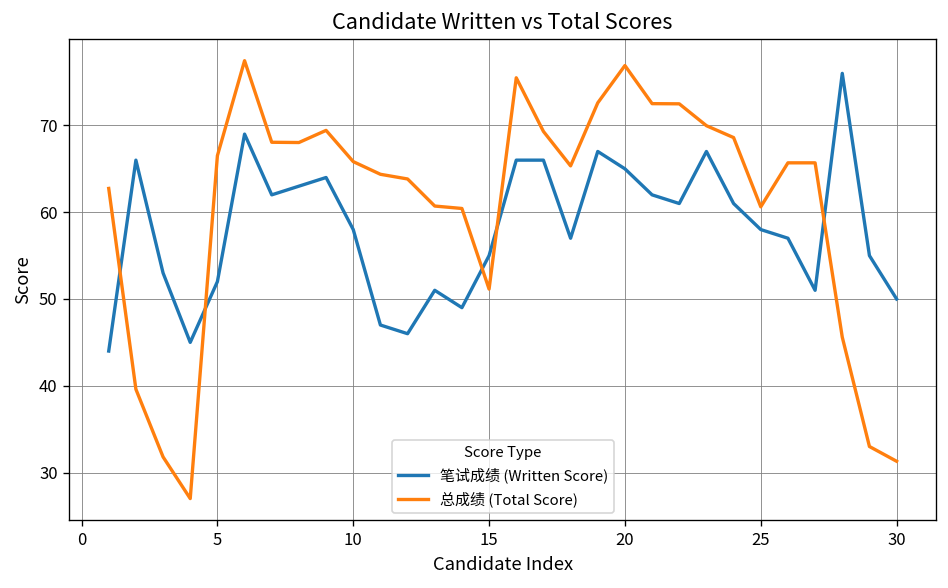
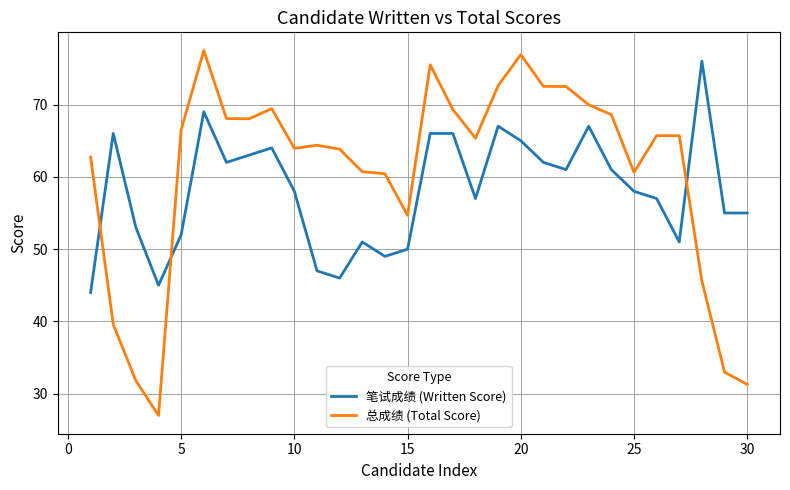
  {
    "笔试成绩 (Written Score)": {
      "5": 52,
      "10": 58,
-     "15": 55,
+     "15": 50,
      "20": 65,
      "25": 58,
-     "30": 50
+     "30": 55
    },
    "总成绩 (Total Score)": {
      "5": 67,
-     "10": 66,
-     "15": 51,
+     "10": 64,
+     "15": 55,
      "20": 77,
      "25": 61,
      "30": 31
    }
  }
